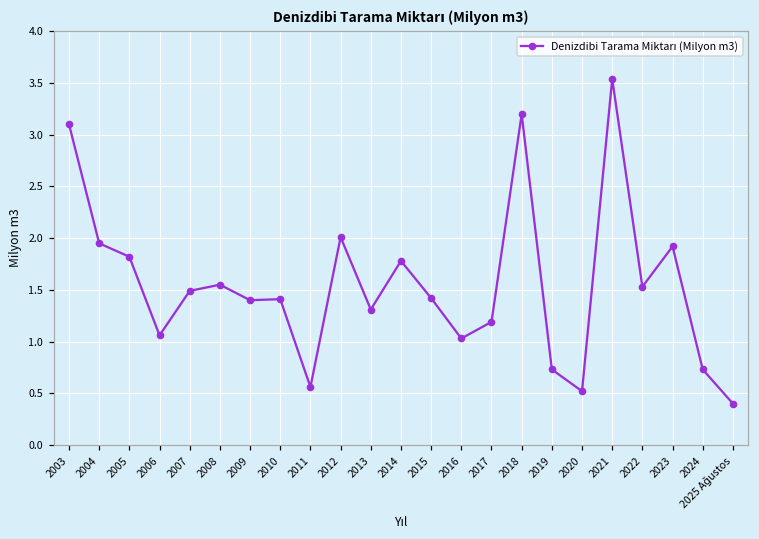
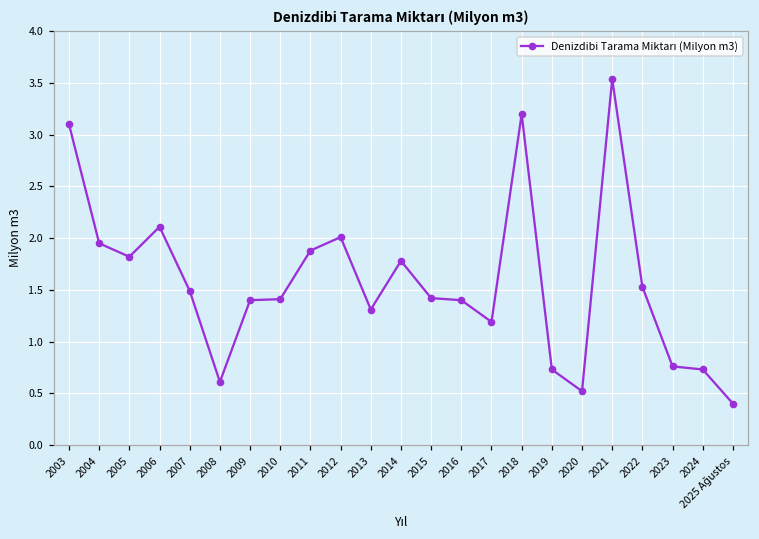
  {
    "2003": 3.1,
    "2004": 2.0,
    "2005": 1.8,
-   "2006": 1.1,
+   "2006": 2.1,
    "2007": 1.5,
-   "2008": 1.6,
+   "2008": 0.6,
    "2009": 1.4,
    "2010": 1.4,
-   "2011": 0.6,
+   "2011": 1.9,
    "2012": 2.0,
    "2013": 1.3,
    "2014": 1.8,
    "2015": 1.4,
-   "2016": 1.0,
+   "2016": 1.4,
    "2017": 1.2,
    "2018": 3.2,
    "2019": 0.7,
    "2020": 0.5,
    "2021": 3.5,
    "2022": 1.5,
-   "2023": 1.9,
+   "2023": 0.8,
    "2024": 0.7,
    "2025 Ağustos": 0.4
  }
